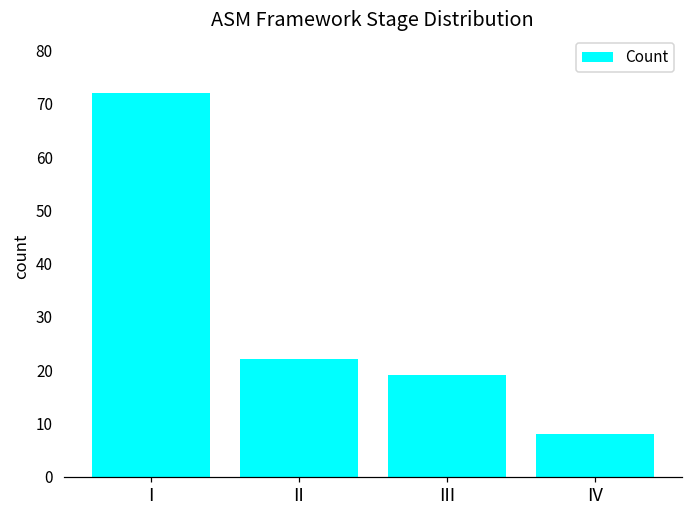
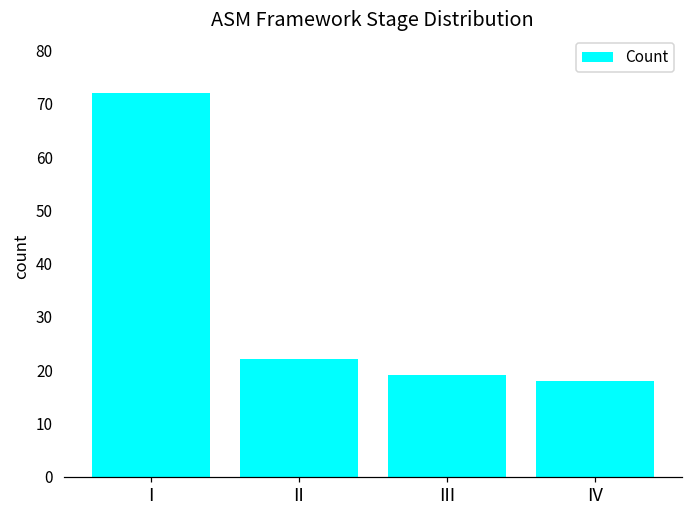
  {
    "I": 72,
    "II": 22,
    "III": 19,
-   "IV": 8
+   "IV": 18
  }
